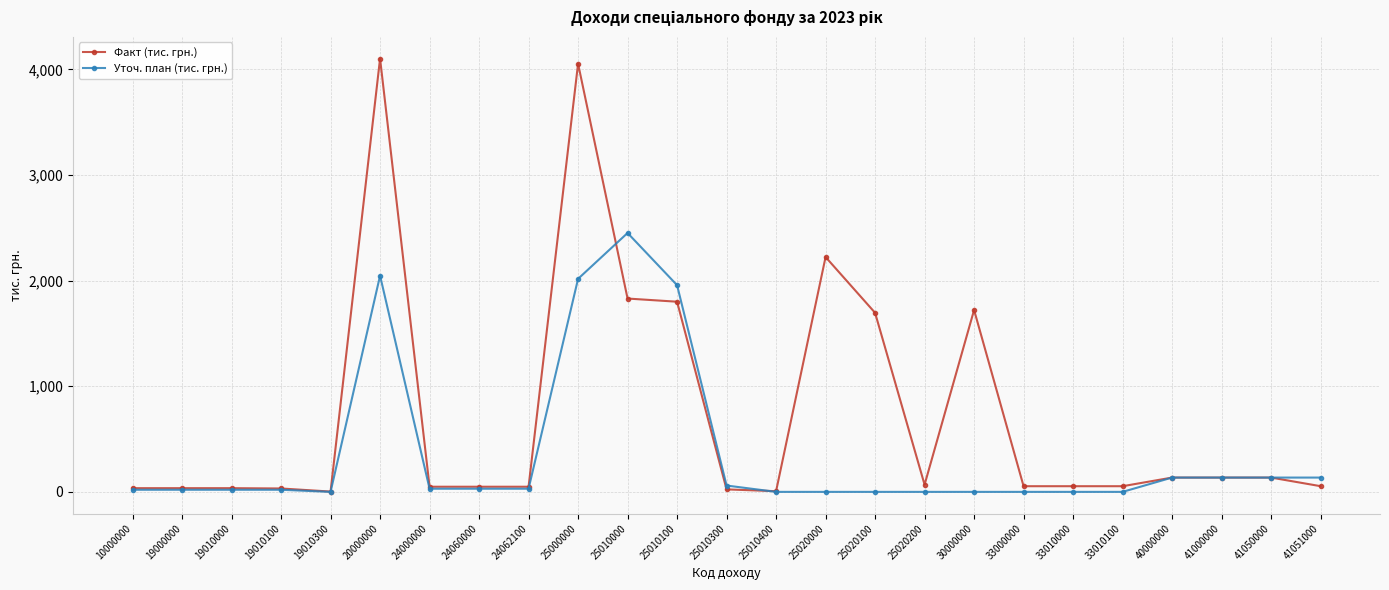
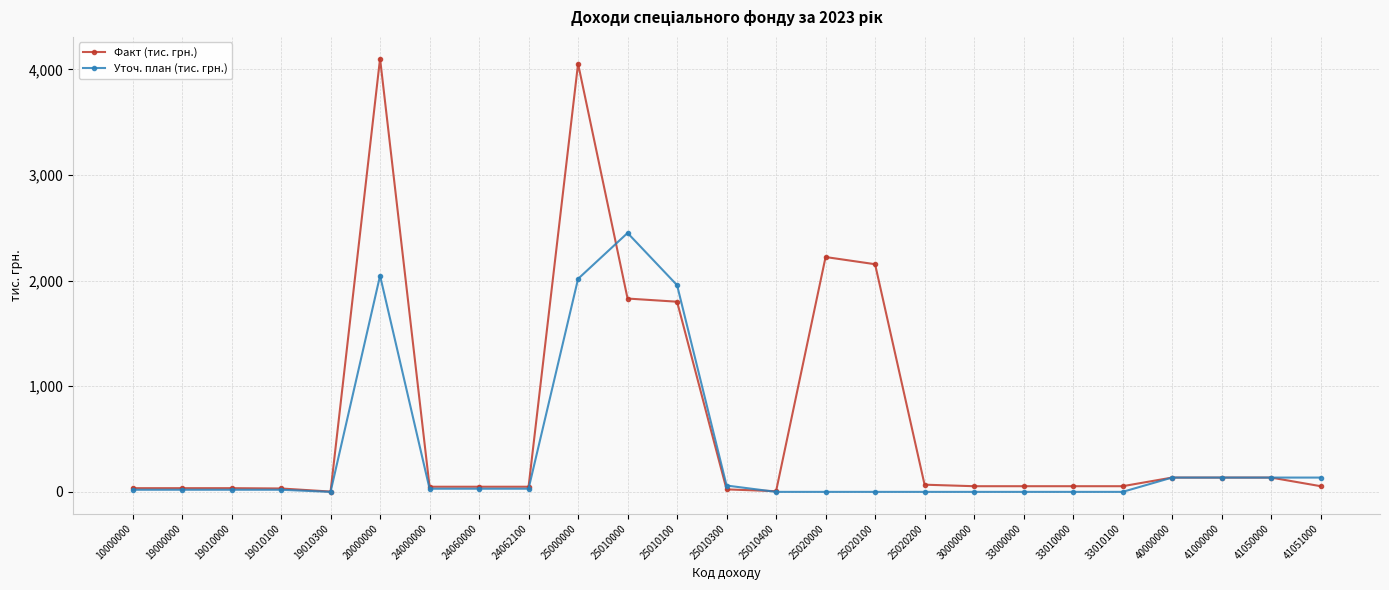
  {
    "Факт (тис. грн.)": {
      "20000000": "4,100",
      "25000000": "4,050",
      "25010000": "1,830",
      "25010100": "1,800",
      "25010300": "20",
      "25020000": "2,220",
-     "25020100": "1,700",
+     "25020100": "2,160",
      "25020200": "70",
-     "30000000": "1,720",
+     "30000000": "50",
      "33000000": "50",
      "33010000": "50",
      "33010100": "50",
      "41051000": "50"
    },
    "Уточ. план (тис. грн.)": {
      "20000000": "2,050",
      "25000000": "2,020",
      "25010000": "2,450",
      "25010100": "1,960",
      "25010300": "60",
      "25020000": "0",
      "25020100": "0",
      "25020200": "0",
      "30000000": "0",
      "33000000": "0",
      "33010000": "0",
      "33010100": "0",
      "41051000": "140"
    }
  }
